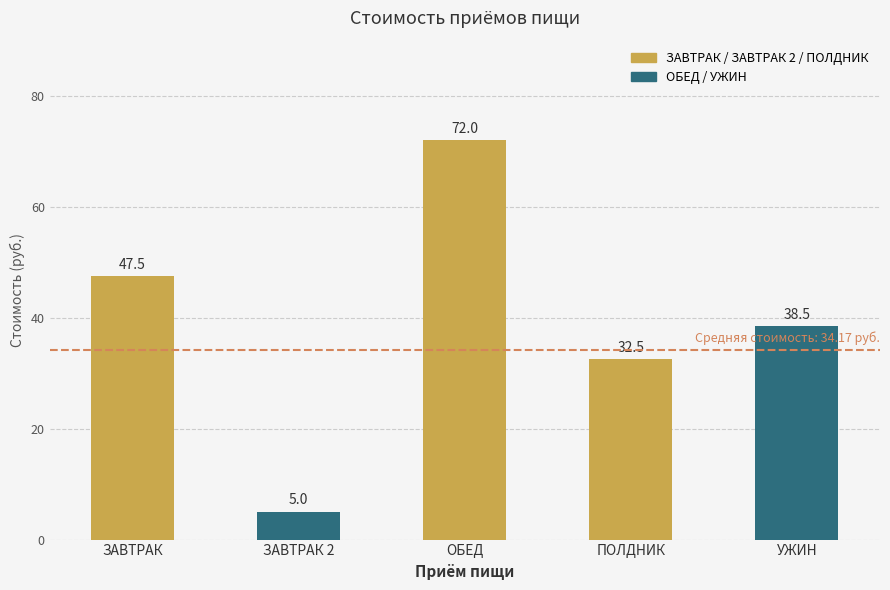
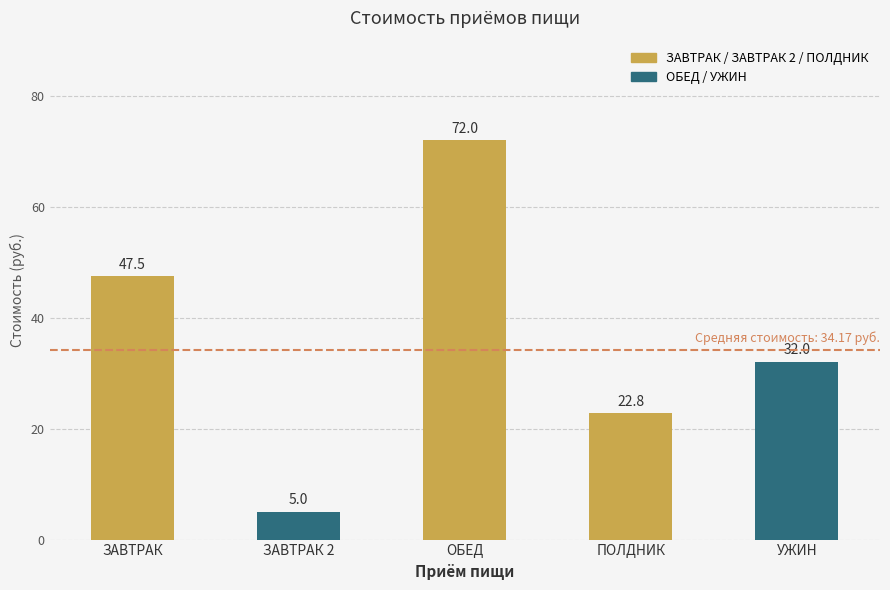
  {
    "ЗАВТРАК": 47.5,
    "ЗАВТРАК 2": 5.0,
    "ОБЕД": 72.0,
-   "ПОЛДНИК": 32.5,
-   "УЖИН": 38.5
+   "ПОЛДНИК": 22.8,
+   "УЖИН": 32.0
  }
